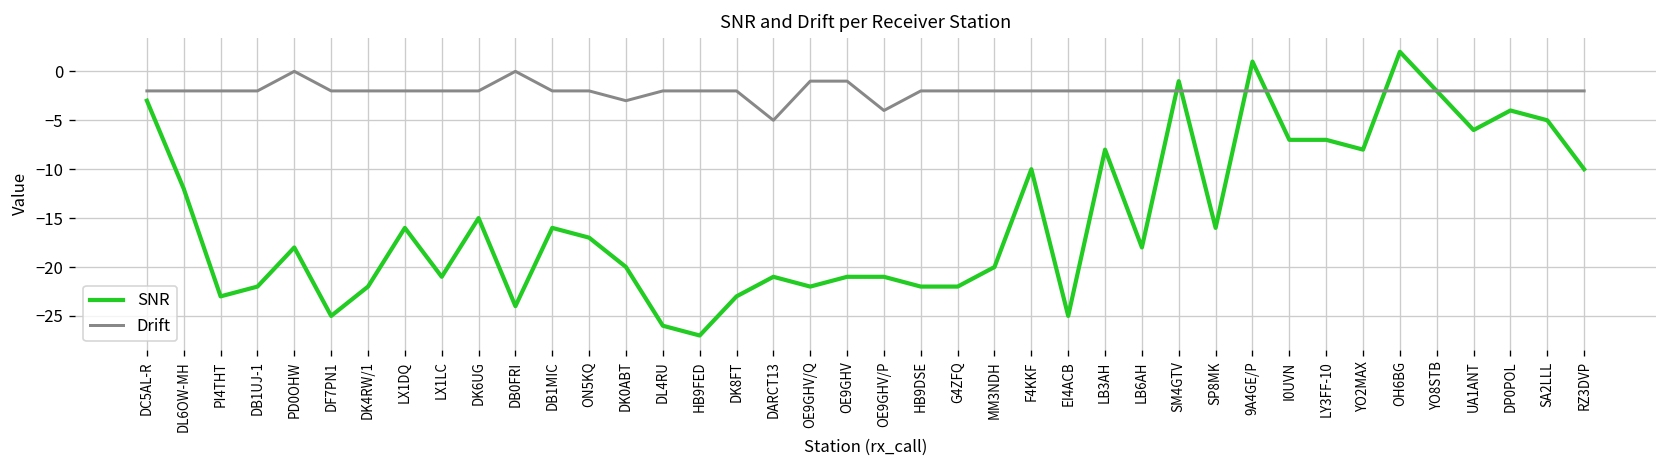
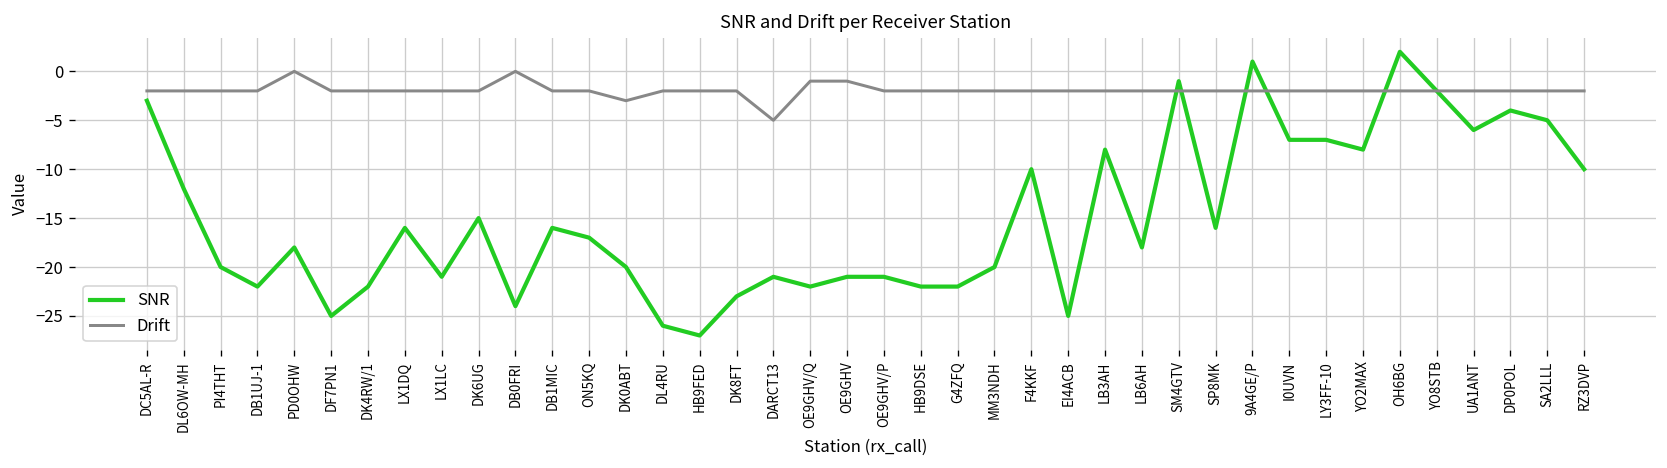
  {
    "SNR": {
      "DC5AL-R": -3,
      "DL6OW-MH": -12,
-     "PI4THT": -23,
+     "PI4THT": -20,
      "DB1UJ-1": -22,
      "PD0OHW": -18,
      "DF7PN1": -25,
      "DK4RW/1": -22,
      "LX1DQ": -16,
      "LX1LC": -21,
      "DK6UG": -15,
      "DB0FRI": -24,
      "DB1MIC": -16,
      "ON5KQ": -17,
      "DK0ABT": -20,
      "DL4RU": -26,
      "HB9FED": -27,
      "DK8FT": -23,
      "DARCT13": -21,
      "OE9GHV/Q": -22,
      "OE9GHV": -21,
      "OE9GHV/P": -21,
      "HB9DSE": -22,
      "G4ZFQ": -22,
      "MM3NDH": -20,
      "F4KKF": -10,
      "EI4ACB": -25,
      "LB3AH": -8,
      "LB6AH": -18,
      "SM4GTV": -1,
      "SP8MK": -16,
      "9A4GE/P": 1,
      "I0UVN": -7,
      "LY3FF-10": -7,
      "YO2MAX": -8,
      "OH6BG": 2,
      "UA1ANT": -6,
      "DP0POL": -4,
      "SA2LLL": -5,
      "RZ3DVP": -10
    },
    "Drift": {
      "DC5AL-R": -2,
      "DL6OW-MH": -2,
      "PI4THT": -2,
      "DB1UJ-1": -2,
      "PD0OHW": 0,
      "DF7PN1": -2,
      "DK4RW/1": -2,
      "LX1DQ": -2,
      "LX1LC": -2,
      "DK6UG": -2,
      "DB0FRI": 0,
      "DB1MIC": -2,
      "ON5KQ": -2,
      "DK0ABT": -3,
      "DL4RU": -2,
      "HB9FED": -2,
      "DK8FT": -2,
      "DARCT13": -5,
      "OE9GHV/Q": -1,
      "OE9GHV": -1,
-     "OE9GHV/P": -4,
+     "OE9GHV/P": -2,
      "HB9DSE": -2,
      "G4ZFQ": -2,
      "MM3NDH": -2,
      "F4KKF": -2,
      "EI4ACB": -2,
      "LB3AH": -2,
      "LB6AH": -2,
      "SM4GTV": -2,
      "SP8MK": -2,
      "9A4GE/P": -2,
      "I0UVN": -2,
      "LY3FF-10": -2,
      "YO2MAX": -2,
      "OH6BG": -2,
      "UA1ANT": -2,
      "DP0POL": -2,
      "SA2LLL": -2,
      "RZ3DVP": -2
    }
  }
